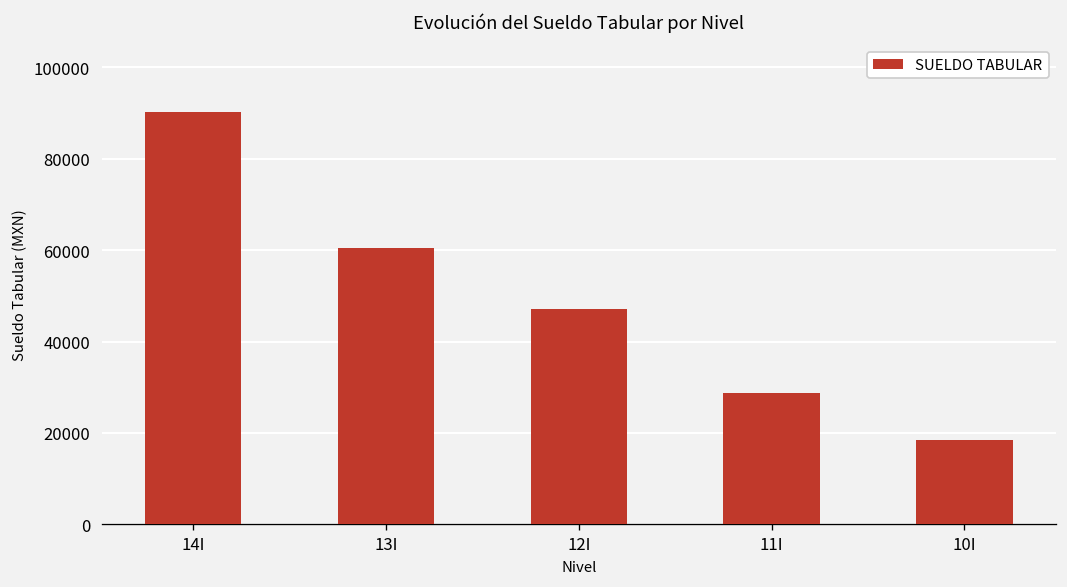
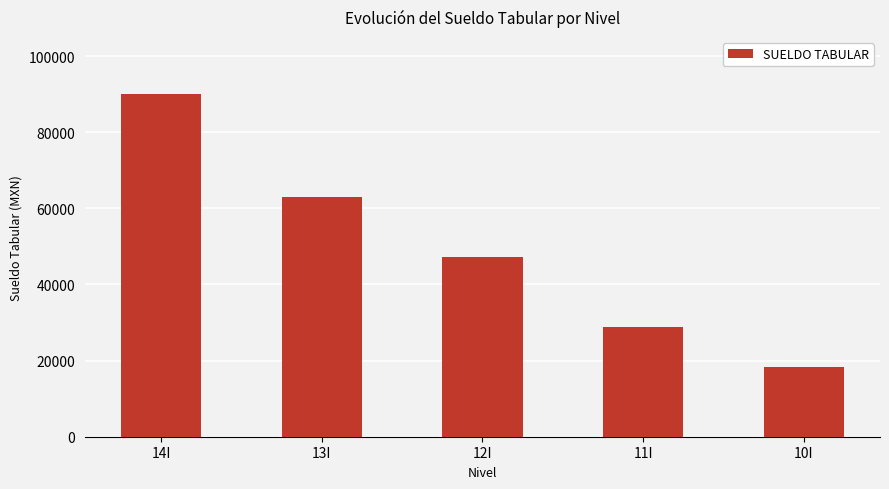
  {
    "14I": 90000,
-   "13I": 61000,
+   "13I": 63000,
    "12I": 47000,
    "11I": 29000,
    "10I": 18000
  }
